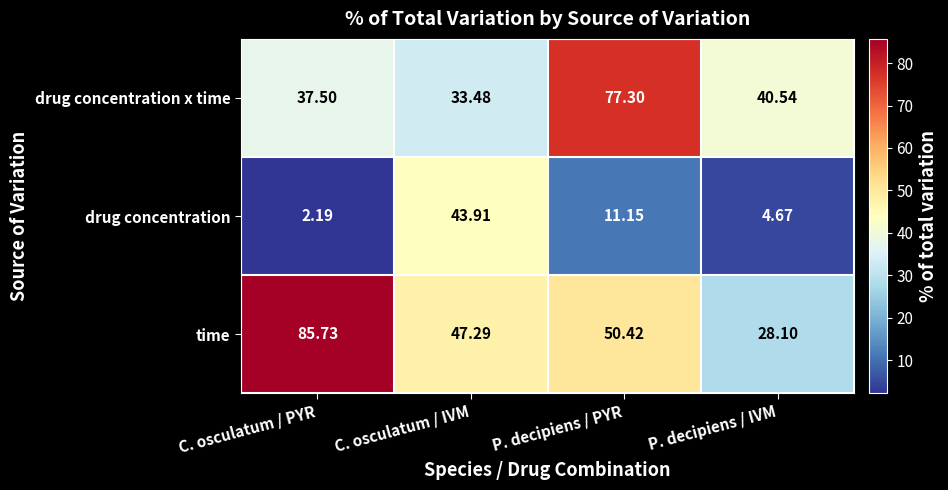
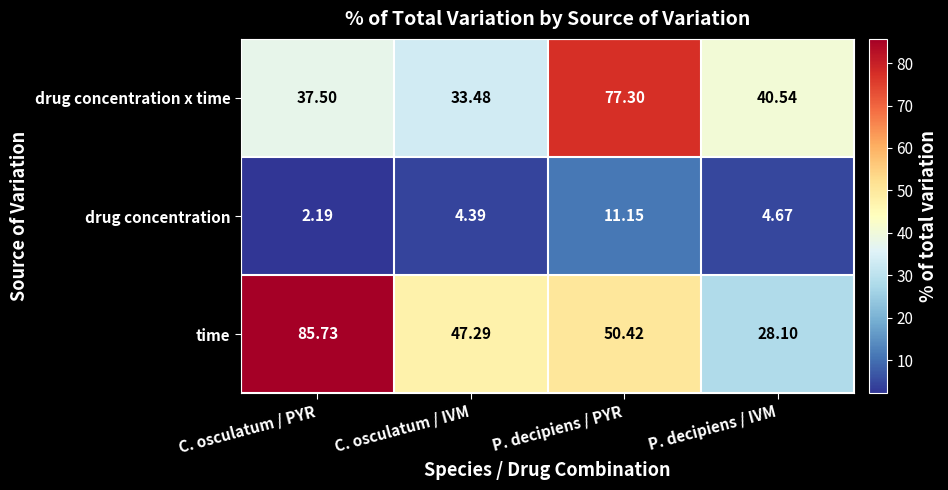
  {
    "drug concentration x time": {
      "C. osculatum / PYR": 37.50,
      "C. osculatum / IVM": 33.48,
      "P. decipiens / PYR": 77.30,
      "P. decipiens / IVM": 40.54
    },
    "drug concentration": {
      "C. osculatum / PYR": 2.19,
-     "C. osculatum / IVM": 43.91,
+     "C. osculatum / IVM": 4.39,
      "P. decipiens / PYR": 11.15,
      "P. decipiens / IVM": 4.67
    },
    "time": {
      "C. osculatum / PYR": 85.73,
      "C. osculatum / IVM": 47.29,
      "P. decipiens / PYR": 50.42,
      "P. decipiens / IVM": 28.10
    }
  }
